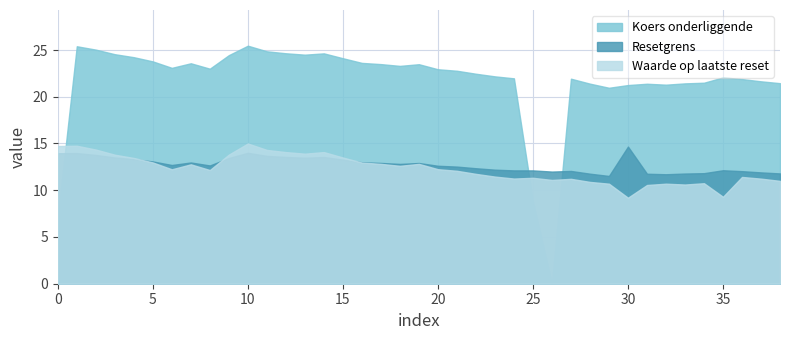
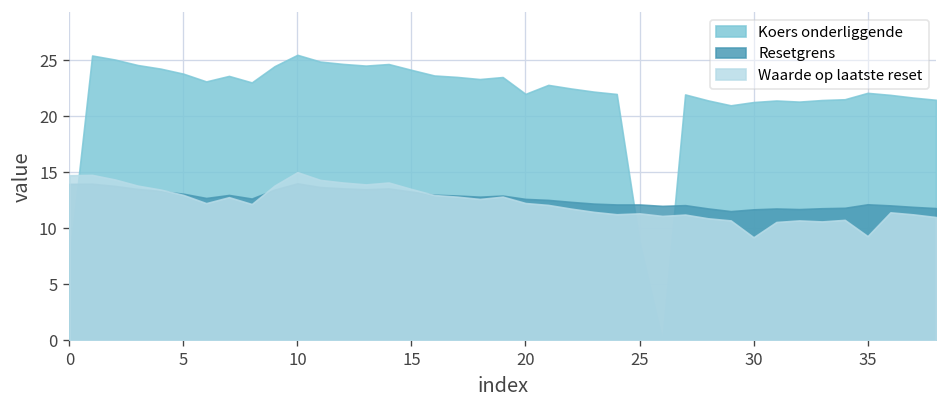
  {
    "Koers onderliggende": {
      "0": 7,
      "5": 24,
      "10": 25,
      "15": 24,
-     "20": 23,
+     "20": 22,
      "25": 9,
      "30": 21
    },
    "Resetgrens": {
      "0": 14,
      "10": 14,
      "20": 13,
      "25": 12,
-     "30": 15,
+     "30": 12,
      "35": 12
    },
    "Waarde op laatste reset": {
      "0": 15,
      "10": 15,
      "20": 12,
      "25": 11,
      "30": 9,
      "35": 9
    }
  }
